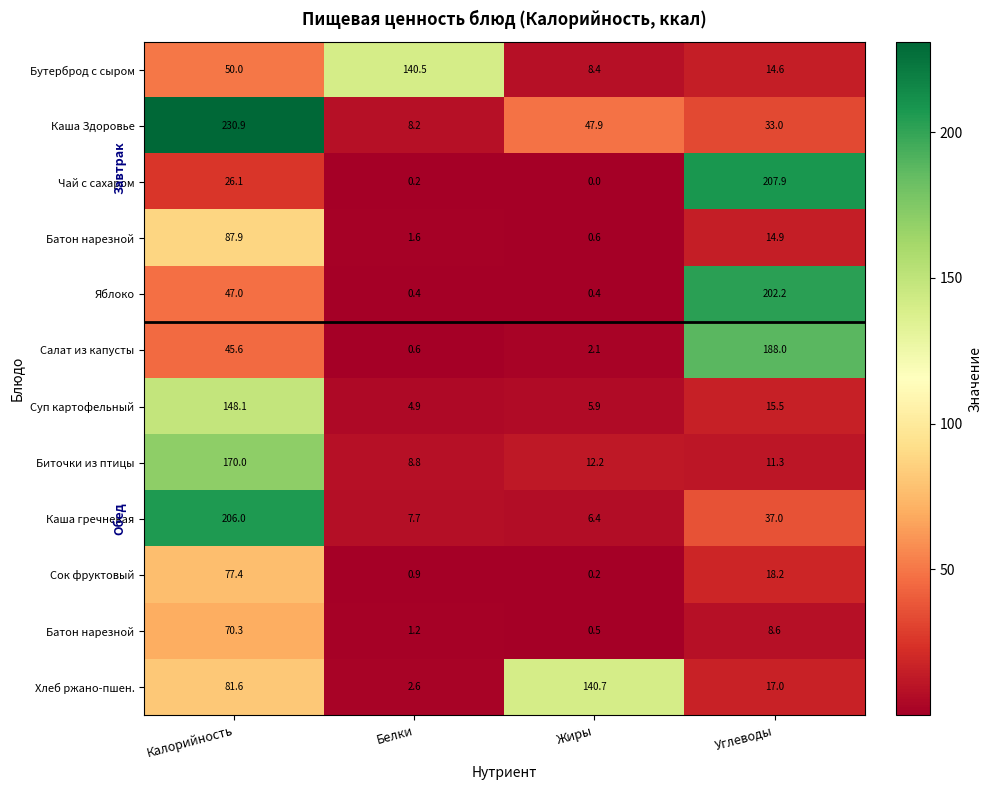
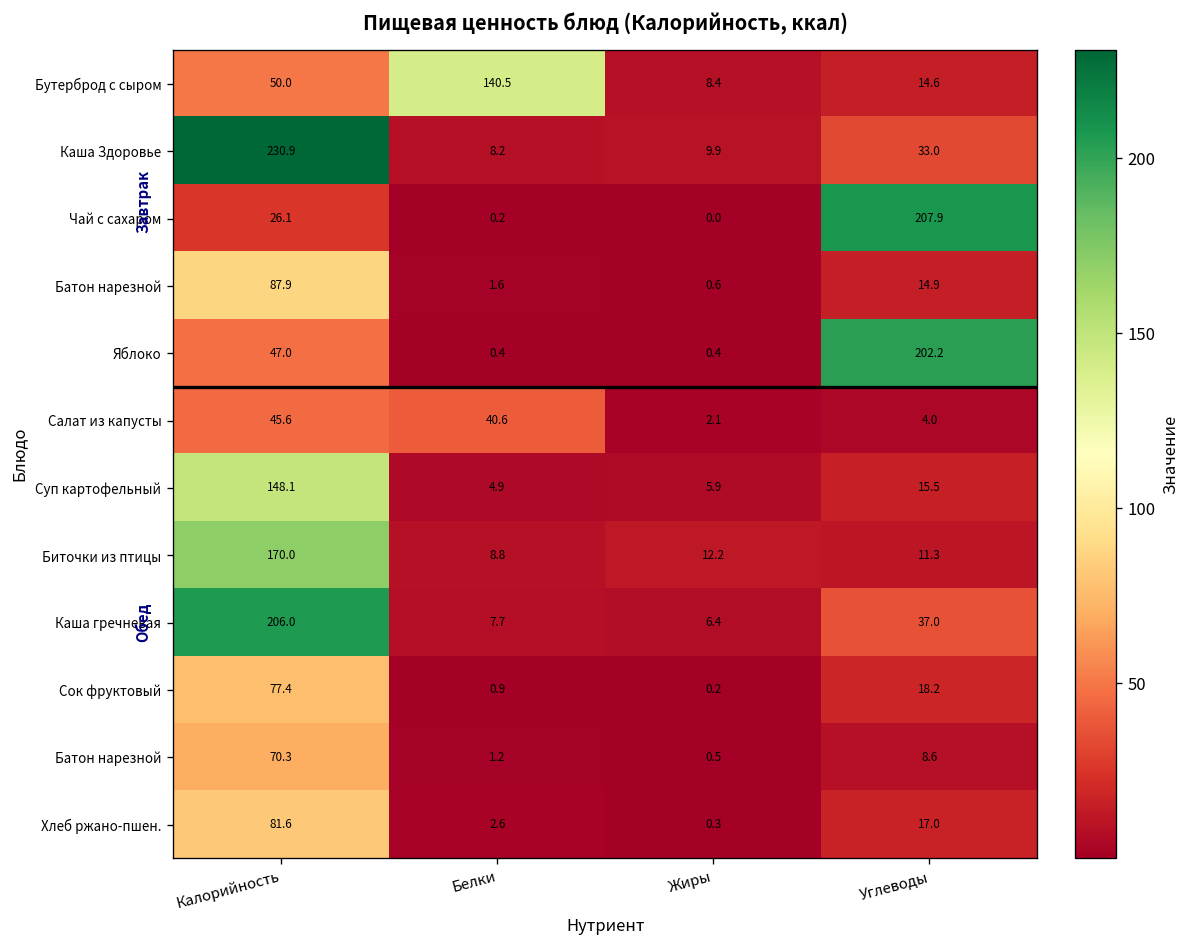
  {
    "Бутерброд с сыром": {
      "Калорийность": 50.0,
      "Белки": 140.5,
      "Жиры": 8.4,
      "Углеводы": 14.6
    },
    "Каша Здоровье": {
      "Калорийность": 230.9,
      "Белки": 8.2,
-     "Жиры": 47.9,
+     "Жиры": 9.9,
      "Углеводы": 33.0
    },
    "Чай с сахаром": {
      "Калорийность": 26.1,
      "Белки": 0.2,
      "Жиры": 0.0,
      "Углеводы": 207.9
    },
    "Яблоко": {
      "Калорийность": 47.0,
      "Белки": 0.4,
      "Жиры": 0.4,
      "Углеводы": 202.2
    },
    "Салат из капусты": {
      "Калорийность": 45.6,
-     "Белки": 0.6,
+     "Белки": 40.6,
      "Жиры": 2.1,
-     "Углеводы": 188.0
+     "Углеводы": 4.0
    },
    "Суп картофельный": {
      "Калорийность": 148.1,
      "Белки": 4.9,
      "Жиры": 5.9,
      "Углеводы": 15.5
    },
    "Биточки из птицы": {
      "Калорийность": 170.0,
      "Белки": 8.8,
      "Жиры": 12.2,
      "Углеводы": 11.3
    },
    "Каша гречневая": {
      "Калорийность": 206.0,
      "Белки": 7.7,
      "Жиры": 6.4,
      "Углеводы": 37.0
    },
    "Сок фруктовый": {
      "Калорийность": 77.4,
      "Белки": 0.9,
      "Жиры": 0.2,
      "Углеводы": 18.2
    },
    "Хлеб ржано-пшен.": {
      "Калорийность": 81.6,
      "Белки": 2.6,
-     "Жиры": 140.7,
+     "Жиры": 0.3,
      "Углеводы": 17.0
    }
  }
